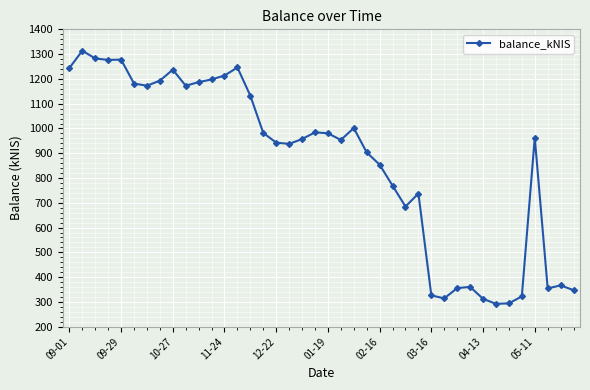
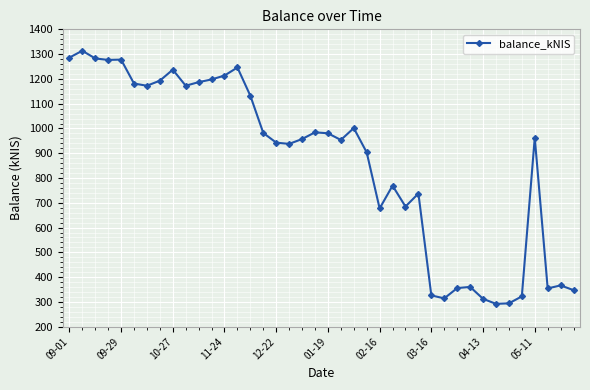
  {
-   "09-01": 1240,
+   "09-01": 1290,
    "09-29": 1280,
    "10-27": 1240,
    "11-24": 1210,
    "12-22": 940,
    "01-19": 980,
-   "02-16": 850,
+   "02-16": 680,
    "03-16": 330,
    "04-13": 310,
    "05-11": 960
  }
